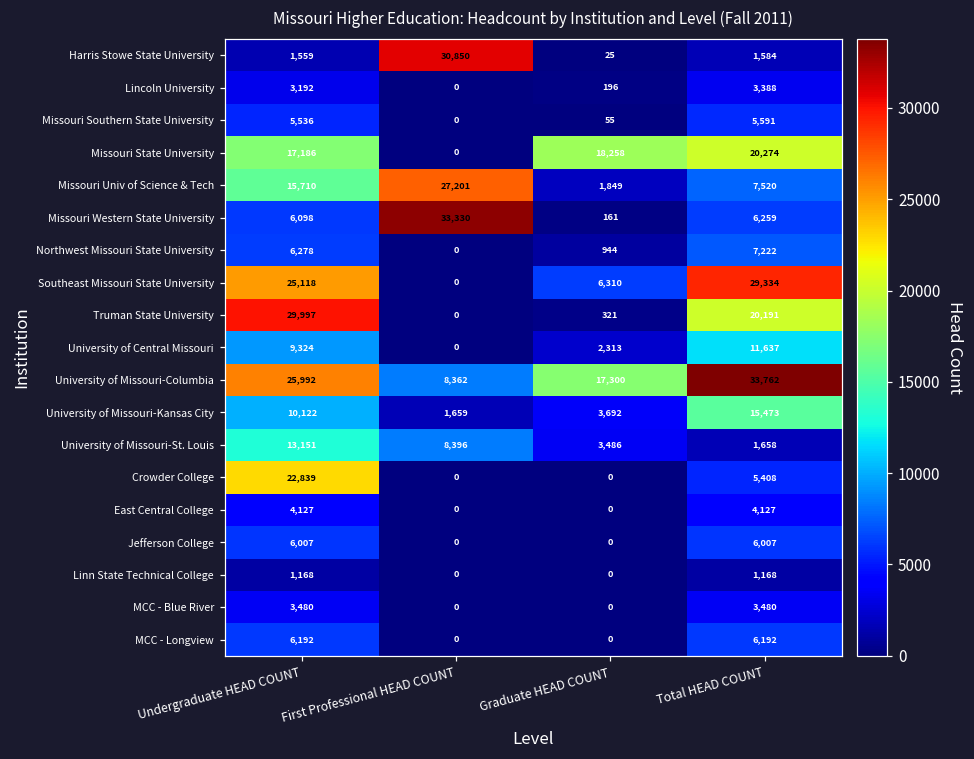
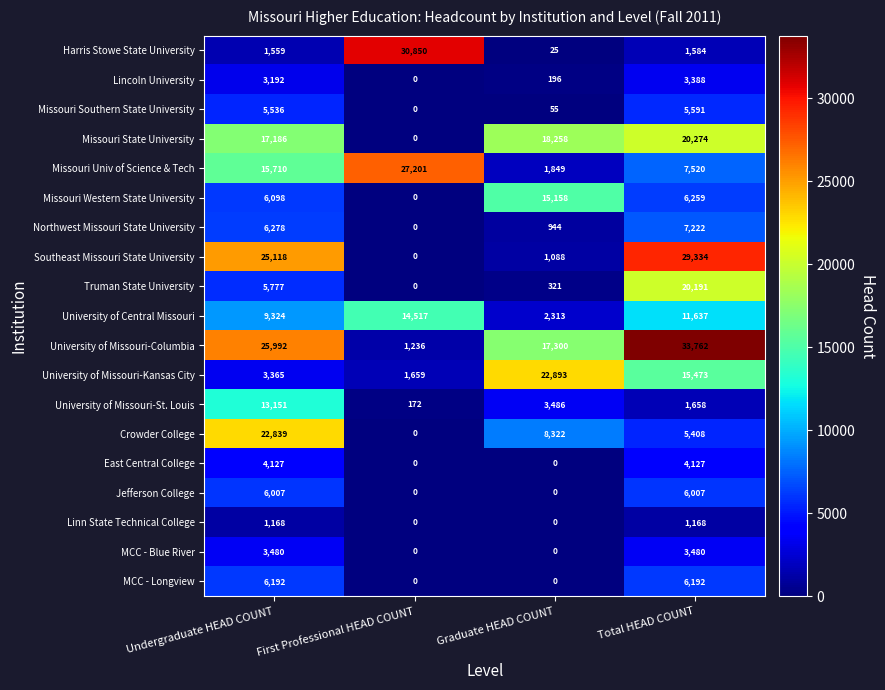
  {
    "Harris Stowe State University": {
      "Undergraduate HEAD COUNT": "1,559",
      "First Professional HEAD COUNT": "30,850",
      "Graduate HEAD COUNT": "25",
      "Total HEAD COUNT": "1,584"
    },
    "Lincoln University": {
      "Undergraduate HEAD COUNT": "3,192",
      "First Professional HEAD COUNT": "0",
      "Graduate HEAD COUNT": "196",
      "Total HEAD COUNT": "3,388"
    },
    "Missouri Southern State University": {
      "Undergraduate HEAD COUNT": "5,536",
      "First Professional HEAD COUNT": "0",
      "Graduate HEAD COUNT": "55",
      "Total HEAD COUNT": "5,591"
    },
    "Missouri State University": {
      "Undergraduate HEAD COUNT": "17,186",
      "First Professional HEAD COUNT": "0",
      "Graduate HEAD COUNT": "18,258",
      "Total HEAD COUNT": "20,274"
    },
    "Missouri Univ of Science & Tech": {
      "Undergraduate HEAD COUNT": "15,710",
      "First Professional HEAD COUNT": "27,201",
      "Graduate HEAD COUNT": "1,849",
      "Total HEAD COUNT": "7,520"
    },
    "Missouri Western State University": {
      "Undergraduate HEAD COUNT": "6,098",
-     "First Professional HEAD COUNT": "33,330",
-     "Graduate HEAD COUNT": "161",
+     "First Professional HEAD COUNT": "0",
+     "Graduate HEAD COUNT": "15,158",
      "Total HEAD COUNT": "6,259"
    },
    "Northwest Missouri State University": {
      "Undergraduate HEAD COUNT": "6,278",
      "First Professional HEAD COUNT": "0",
      "Graduate HEAD COUNT": "944",
      "Total HEAD COUNT": "7,222"
    },
    "Southeast Missouri State University": {
      "Undergraduate HEAD COUNT": "25,118",
      "First Professional HEAD COUNT": "0",
-     "Graduate HEAD COUNT": "6,310",
+     "Graduate HEAD COUNT": "1,088",
      "Total HEAD COUNT": "29,334"
    },
    "Truman State University": {
-     "Undergraduate HEAD COUNT": "29,997",
+     "Undergraduate HEAD COUNT": "5,777",
      "First Professional HEAD COUNT": "0",
      "Graduate HEAD COUNT": "321",
      "Total HEAD COUNT": "20,191"
    },
    "University of Central Missouri": {
      "Undergraduate HEAD COUNT": "9,324",
-     "First Professional HEAD COUNT": "0",
+     "First Professional HEAD COUNT": "14,517",
      "Graduate HEAD COUNT": "2,313",
      "Total HEAD COUNT": "11,637"
    },
    "University of Missouri-Columbia": {
      "Undergraduate HEAD COUNT": "25,992",
-     "First Professional HEAD COUNT": "8,362",
+     "First Professional HEAD COUNT": "1,236",
      "Graduate HEAD COUNT": "17,300",
      "Total HEAD COUNT": "33,762"
    },
    "University of Missouri-Kansas City": {
-     "Undergraduate HEAD COUNT": "10,122",
+     "Undergraduate HEAD COUNT": "3,365",
      "First Professional HEAD COUNT": "1,659",
-     "Graduate HEAD COUNT": "3,692",
+     "Graduate HEAD COUNT": "22,893",
      "Total HEAD COUNT": "15,473"
    },
    "University of Missouri-St. Louis": {
      "Undergraduate HEAD COUNT": "13,151",
-     "First Professional HEAD COUNT": "8,396",
+     "First Professional HEAD COUNT": "172",
      "Graduate HEAD COUNT": "3,486",
      "Total HEAD COUNT": "1,658"
    },
    "Crowder College": {
      "Undergraduate HEAD COUNT": "22,839",
      "First Professional HEAD COUNT": "0",
-     "Graduate HEAD COUNT": "0",
+     "Graduate HEAD COUNT": "8,322",
      "Total HEAD COUNT": "5,408"
    },
    "East Central College": {
      "Undergraduate HEAD COUNT": "4,127",
      "First Professional HEAD COUNT": "0",
      "Graduate HEAD COUNT": "0",
      "Total HEAD COUNT": "4,127"
    },
    "Jefferson College": {
      "Undergraduate HEAD COUNT": "6,007",
      "First Professional HEAD COUNT": "0",
      "Graduate HEAD COUNT": "0",
      "Total HEAD COUNT": "6,007"
    },
    "Linn State Technical College": {
      "Undergraduate HEAD COUNT": "1,168",
      "First Professional HEAD COUNT": "0",
      "Graduate HEAD COUNT": "0",
      "Total HEAD COUNT": "1,168"
    },
    "MCC - Blue River": {
      "Undergraduate HEAD COUNT": "3,480",
      "First Professional HEAD COUNT": "0",
      "Graduate HEAD COUNT": "0",
      "Total HEAD COUNT": "3,480"
    },
    "MCC - Longview": {
      "Undergraduate HEAD COUNT": "6,192",
      "First Professional HEAD COUNT": "0",
      "Graduate HEAD COUNT": "0",
      "Total HEAD COUNT": "6,192"
    }
  }
